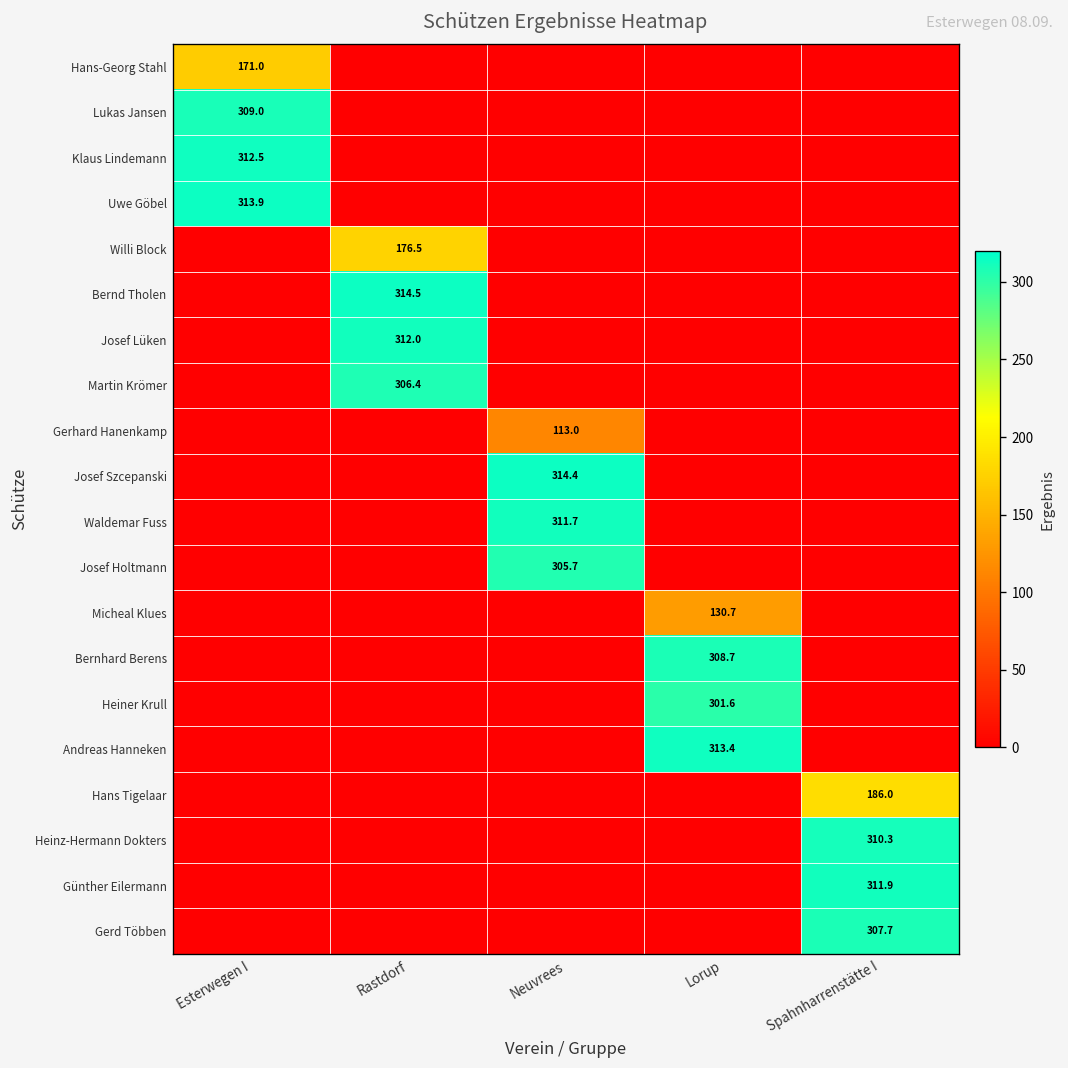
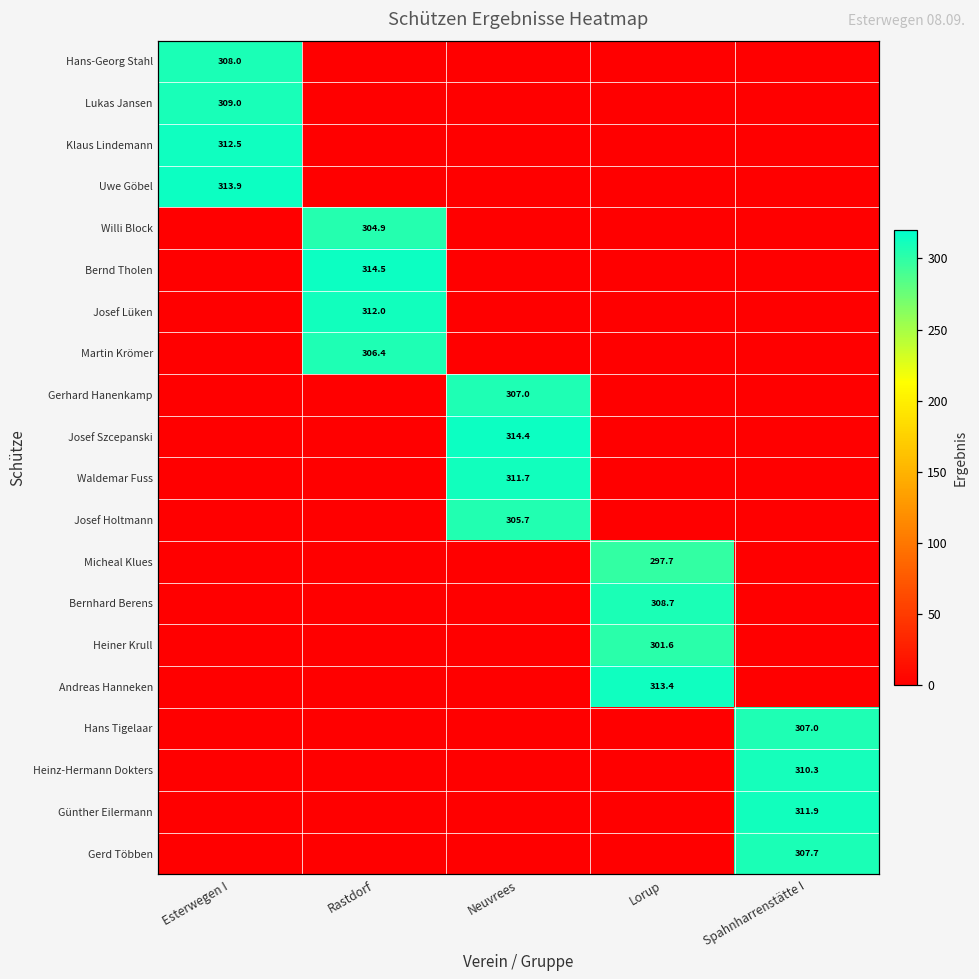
  {
    "Hans-Georg Stahl": {
-     "Esterwegen I": 171.0
+     "Esterwegen I": 308.0
    },
    "Lukas Jansen": {
      "Esterwegen I": 309.0
    },
    "Klaus Lindemann": {
      "Esterwegen I": 312.5
    },
    "Uwe Göbel": {
      "Esterwegen I": 313.9
    },
    "Willi Block": {
-     "Rastdorf": 176.5
+     "Rastdorf": 304.9
    },
    "Bernd Tholen": {
      "Rastdorf": 314.5
    },
    "Josef Lüken": {
      "Rastdorf": 312.0
    },
    "Martin Krömer": {
      "Rastdorf": 306.4
    },
    "Gerhard Hanenkamp": {
-     "Neuvrees": 113.0
+     "Neuvrees": 307.0
    },
    "Josef Szcepanski": {
      "Neuvrees": 314.4
    },
    "Waldemar Fuss": {
      "Neuvrees": 311.7
    },
    "Josef Holtmann": {
      "Neuvrees": 305.7
    },
    "Micheal Klues": {
-     "Lorup": 130.7
+     "Lorup": 297.7
    },
    "Bernhard Berens": {
      "Lorup": 308.7
    },
    "Heiner Krull": {
      "Lorup": 301.6
    },
    "Andreas Hanneken": {
      "Lorup": 313.4
    },
    "Hans Tigelaar": {
-     "Spahnharrenstätte I": 186.0
+     "Spahnharrenstätte I": 307.0
    },
    "Heinz-Hermann Dokters": {
      "Spahnharrenstätte I": 310.3
    },
    "Günther Eilermann": {
      "Spahnharrenstätte I": 311.9
    },
    "Gerd Többen": {
      "Spahnharrenstätte I": 307.7
    }
  }
